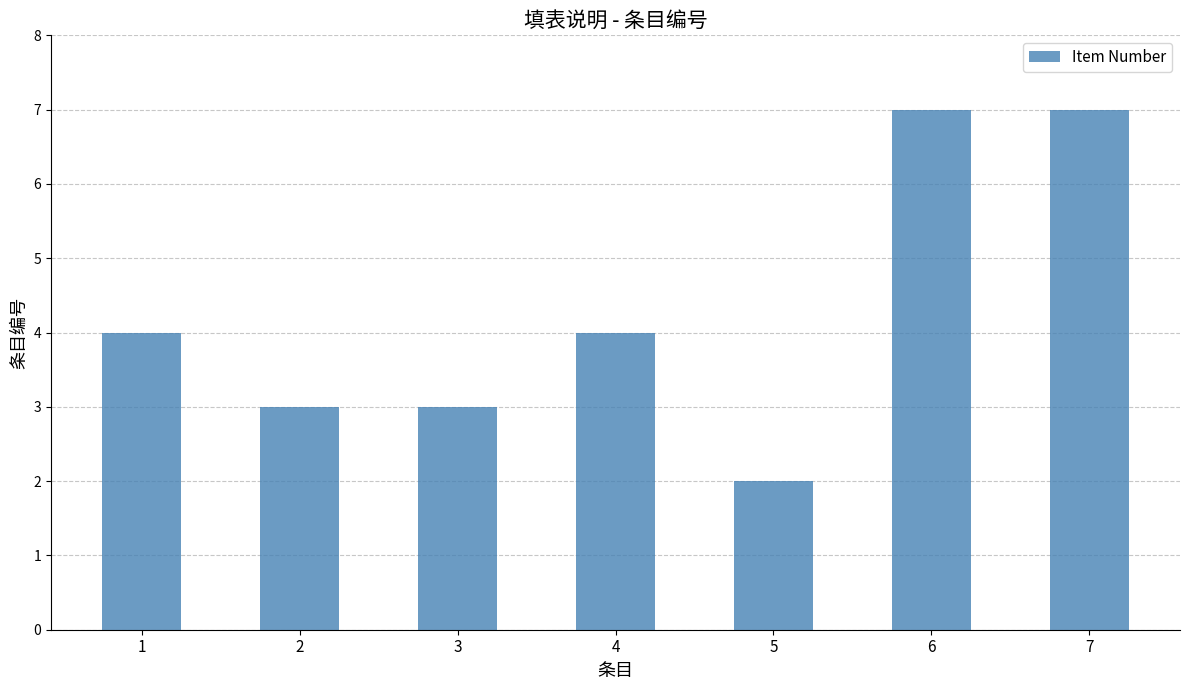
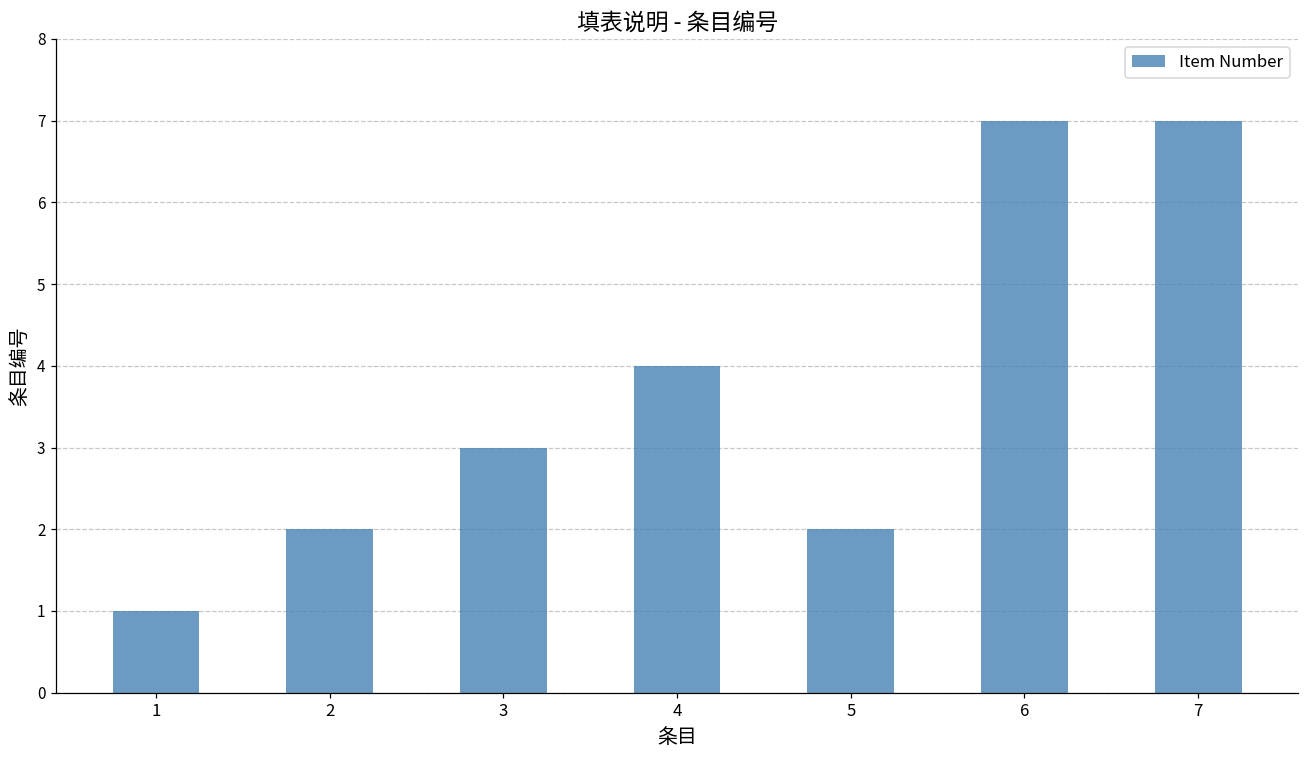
  {
-   "1": 4,
-   "2": 3,
+   "1": 1,
+   "2": 2,
    "3": 3,
    "4": 4,
    "5": 2,
    "6": 7,
    "7": 7
  }
